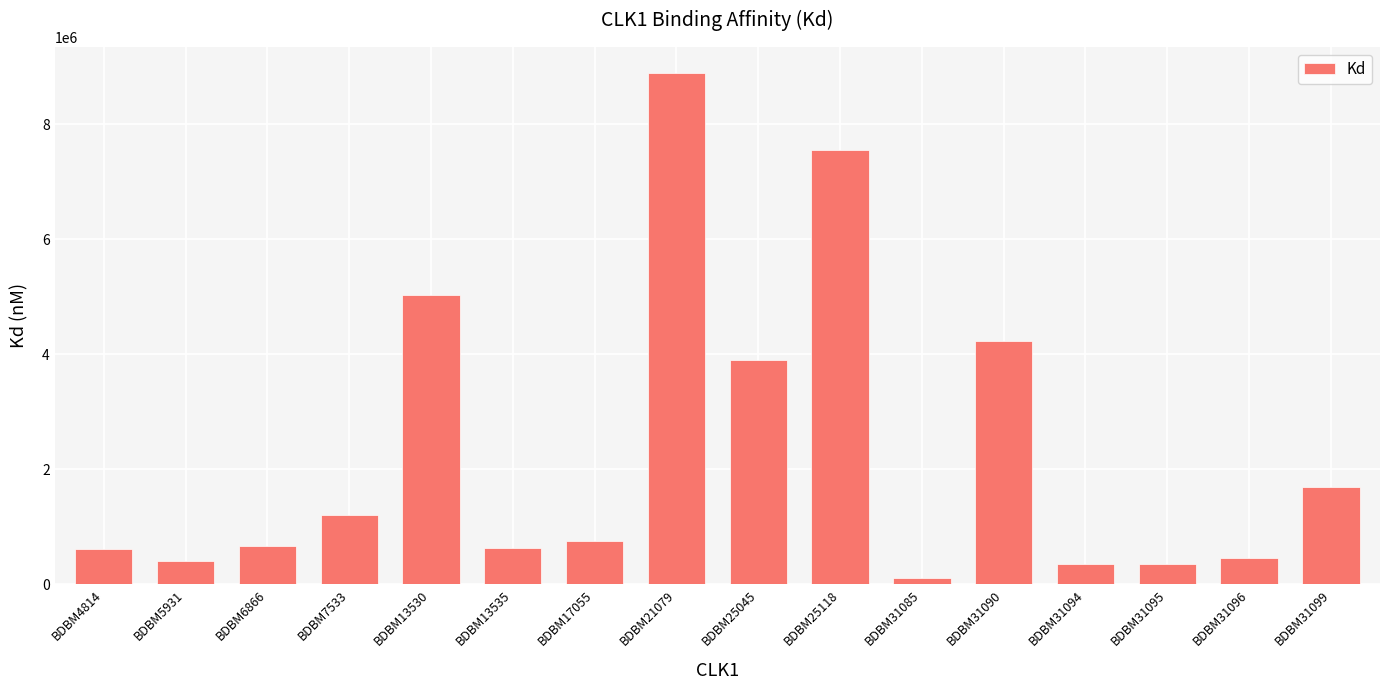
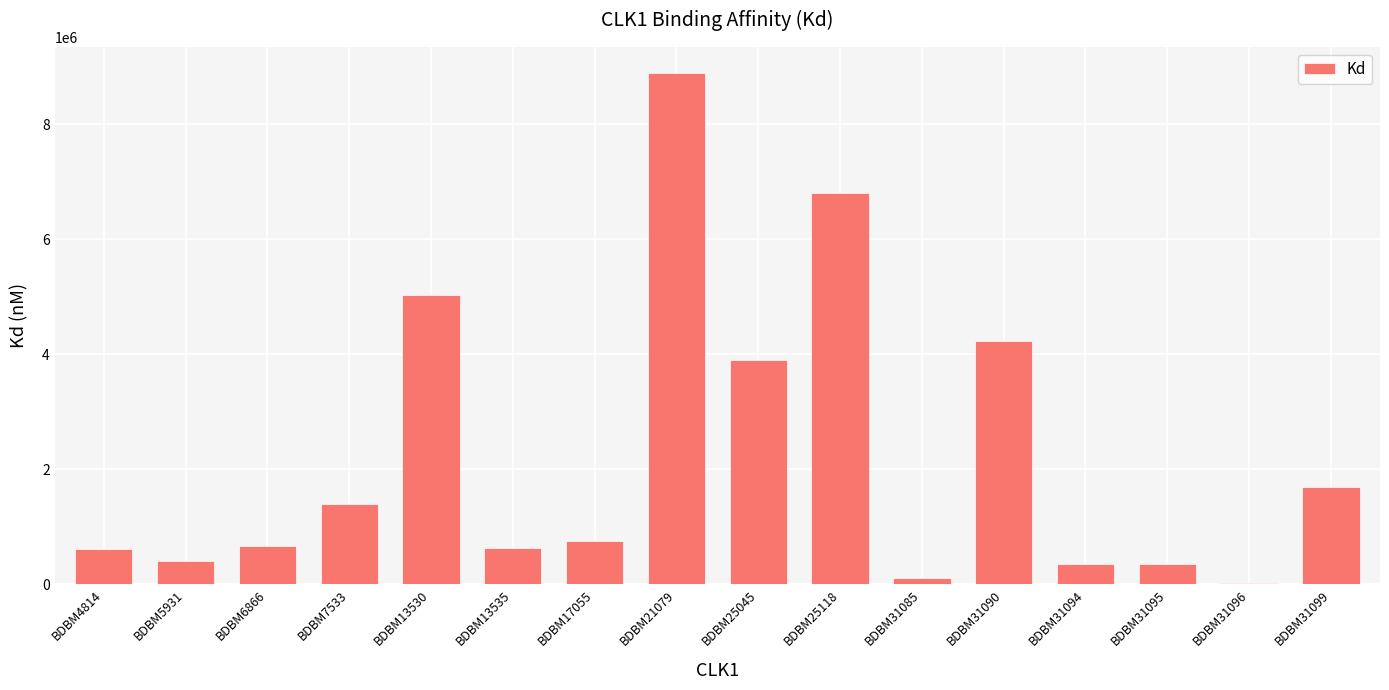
  {
    "BDBM4814": 600000,
    "BDBM5931": 400000,
    "BDBM6866": 700000,
-   "BDBM7533": 1200000,
+   "BDBM7533": 1400000,
    "BDBM13530": 5000000,
    "BDBM13535": 600000,
    "BDBM17055": 800000,
    "BDBM21079": 8900000,
    "BDBM25045": 3900000,
-   "BDBM25118": 7500000,
+   "BDBM25118": 6800000,
    "BDBM31085": 100000,
    "BDBM31090": 4200000,
    "BDBM31094": 400000,
    "BDBM31095": 400000,
-   "BDBM31096": 500000,
+   "BDBM31096": 0,
    "BDBM31099": 1700000
  }
